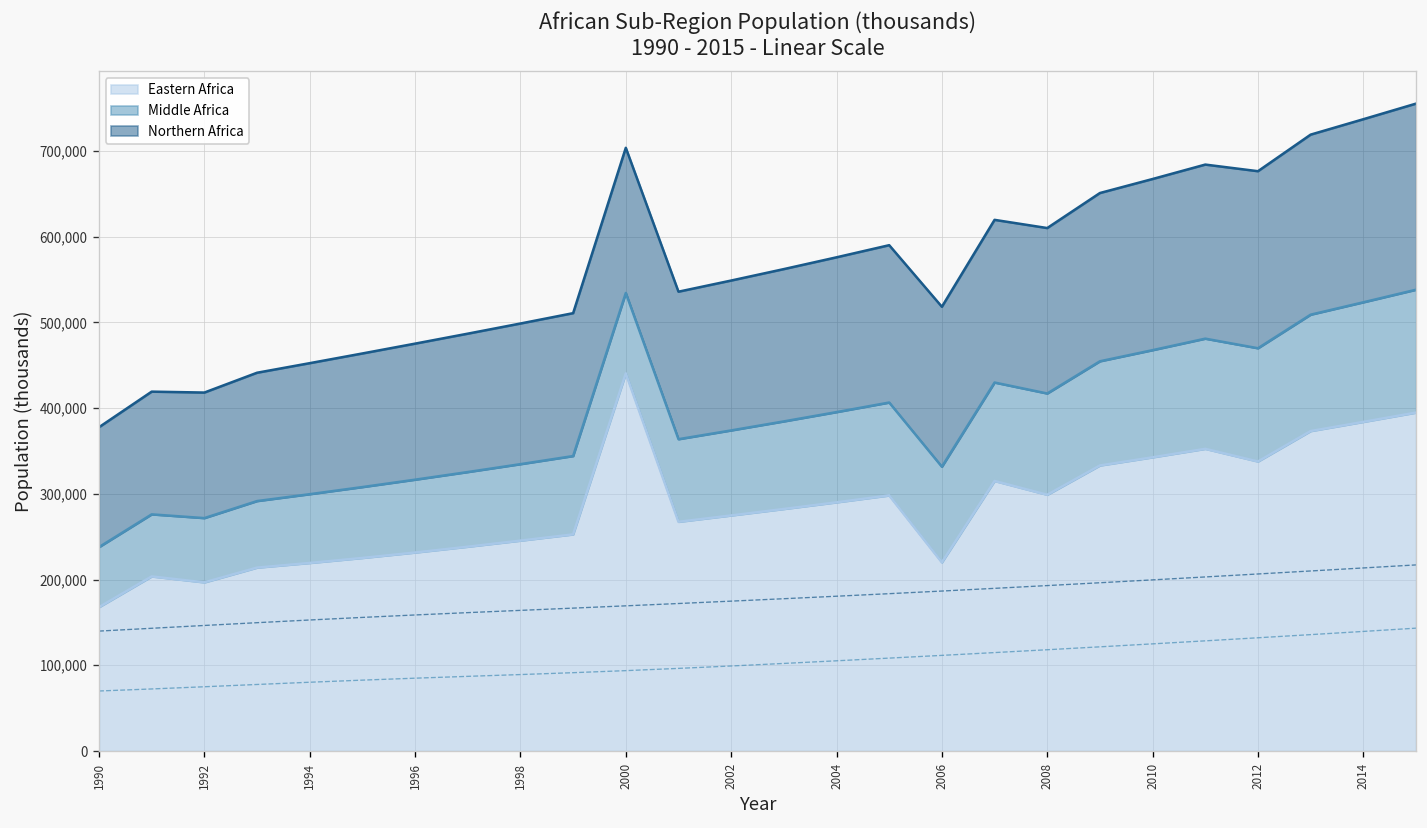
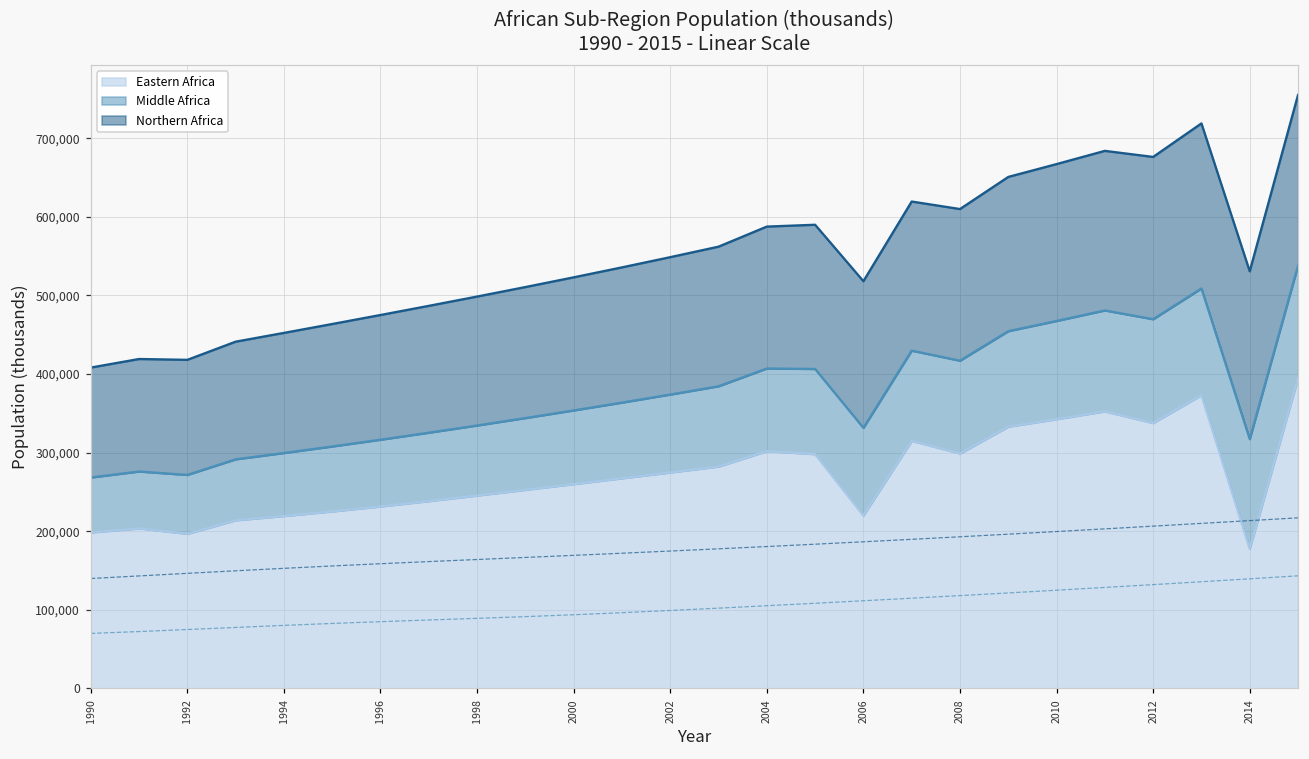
  {
    "Eastern Africa": {
-     "1990": "170,000",
+     "1990": "200,000",
      "1992": "200,000",
      "1994": "220,000",
      "1996": "230,000",
      "1998": "250,000",
-     "2000": "440,000",
+     "2000": "260,000",
      "2002": "270,000",
-     "2004": "290,000",
+     "2004": "300,000",
      "2006": "220,000",
      "2008": "300,000",
      "2010": "340,000",
      "2012": "340,000",
-     "2014": "380,000"
+     "2014": "180,000"
    }
  }
